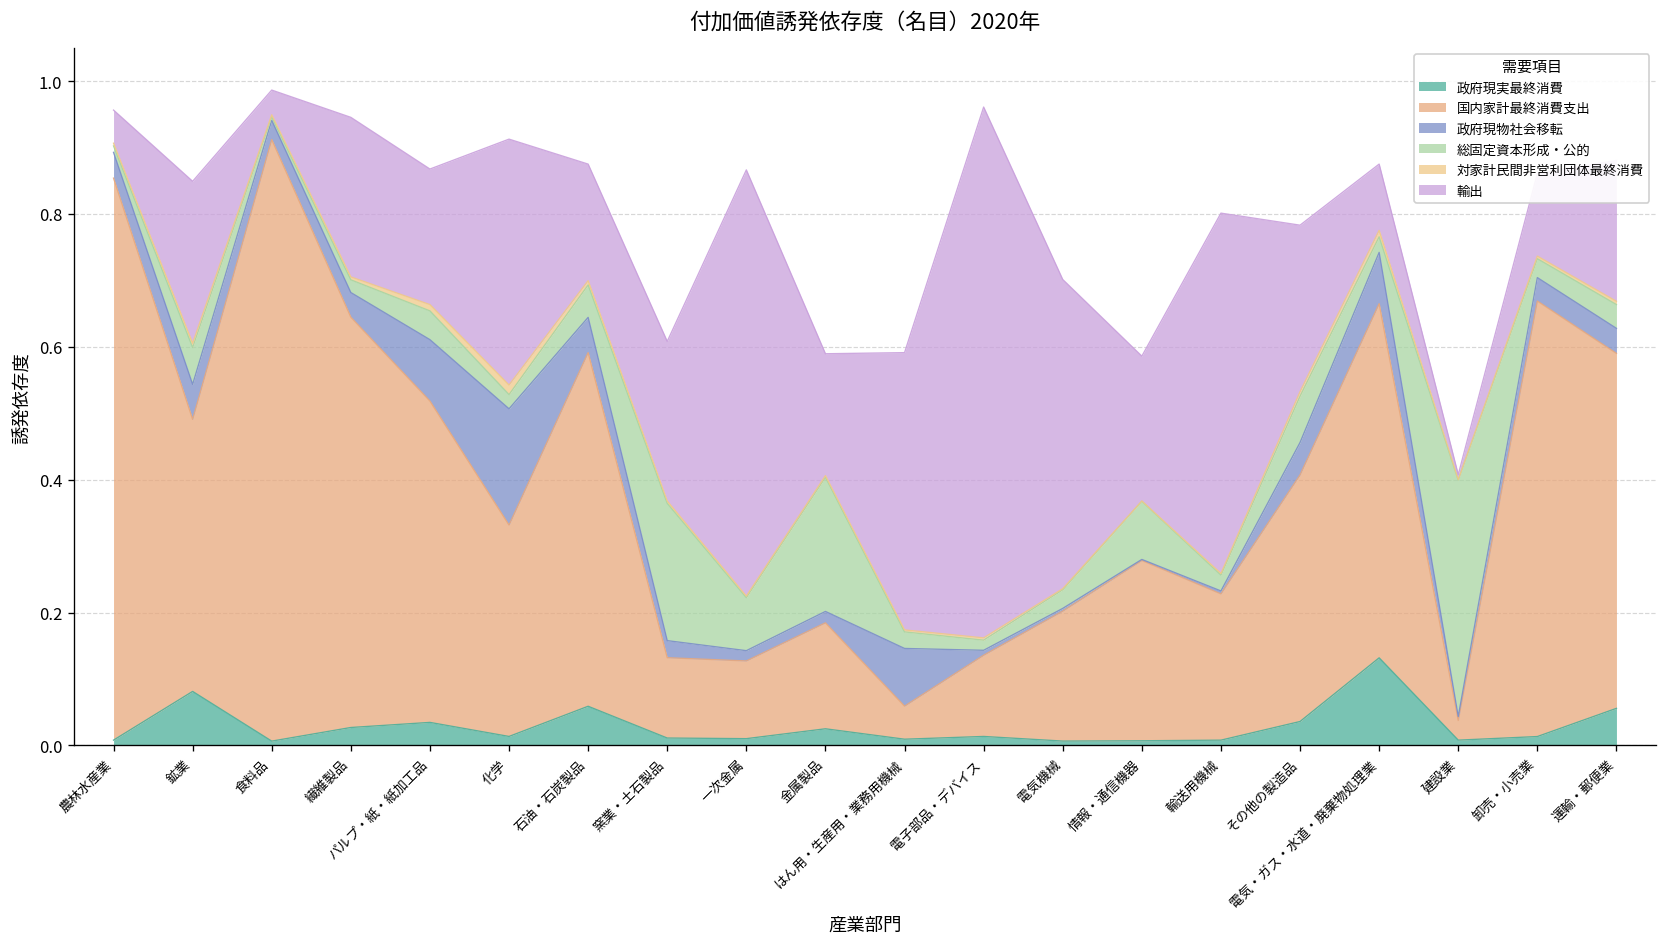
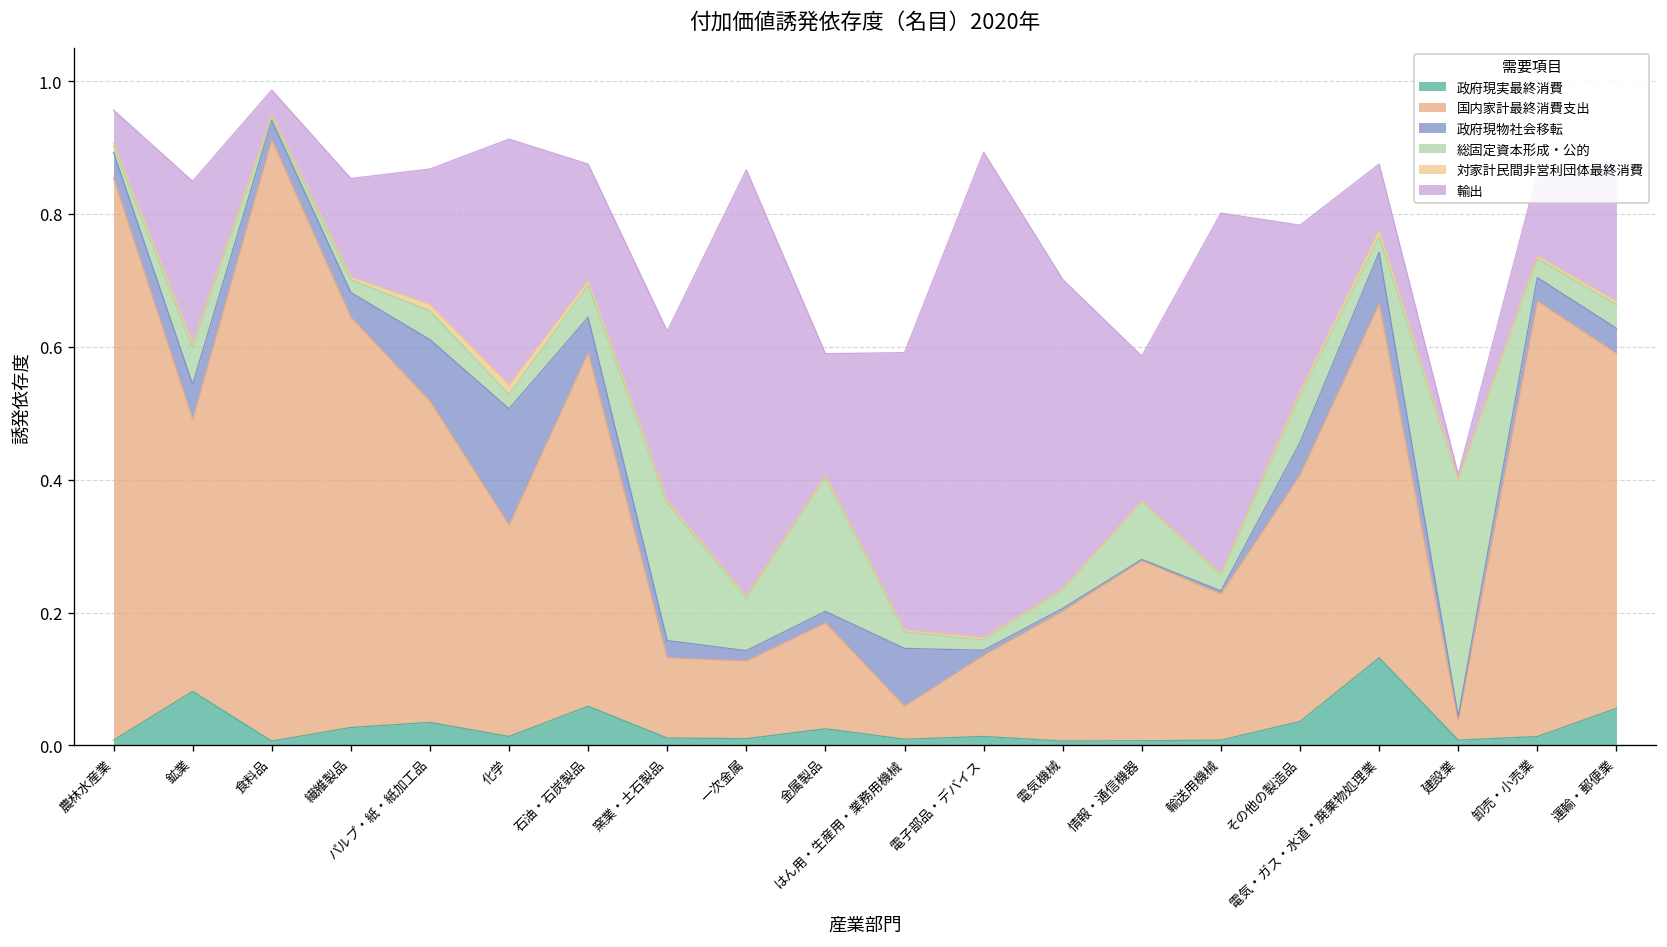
  {
    "政府現実最終消費": {
      "農林水産業": 0.01,
      "鉱業": 0.08,
      "食料品": 0.01,
      "繊維製品": 0.03,
      "パルプ・紙・紙加工品": 0.03,
      "化学": 0.01,
      "石油・石炭製品": 0.06,
      "窯業・土石製品": 0.01,
      "一次金属": 0.01,
      "金属製品": 0.03,
      "はん用・生産用・業務用機械": 0.01,
      "電子部品・デバイス": 0.01,
      "電気機械": 0.01,
      "情報・通信機器": 0.01,
      "輸送用機械": 0.01,
      "その他の製造品": 0.04,
      "電気・ガス・水道・廃棄物処理業": 0.13,
      "建設業": 0.01,
      "卸売・小売業": 0.01,
      "運輸・郵便業": 0.06
    },
    "政府現物社会移転": {
      "農林水産業": 0.04,
      "鉱業": 0.05,
      "食料品": 0.03,
      "繊維製品": 0.04,
      "パルプ・紙・紙加工品": 0.09,
      "化学": 0.17,
      "石油・石炭製品": 0.05,
      "窯業・土石製品": 0.03,
      "一次金属": 0.02,
      "金属製品": 0.02,
      "はん用・生産用・業務用機械": 0.09,
      "電子部品・デバイス": 0.01,
      "その他の製造品": 0.05,
      "電気・ガス・水道・廃棄物処理業": 0.08,
      "建設業": 0.01,
      "卸売・小売業": 0.04,
      "運輸・郵便業": 0.04
    },
    "総固定資本形成・公的": {
      "鉱業": 0.06,
      "パルプ・紙・紙加工品": 0.04,
      "化学": 0.02,
      "石油・石炭製品": 0.05,
      "その他の製造品": 0.07,
      "電気・ガス・水道・廃棄物処理業": 0.02,
      "運輸・郵便業": 0.04
    },
    "輸出": {
      "農林水産業": 0.05,
      "鉱業": 0.24,
      "食料品": 0.04,
-     "繊維製品": 0.24,
+     "繊維製品": 0.15,
      "パルプ・紙・紙加工品": 0.20,
      "化学": 0.37,
      "石油・石炭製品": 0.18,
-     "窯業・土石製品": 0.24,
+     "窯業・土石製品": 0.26,
      "一次金属": 0.64,
      "金属製品": 0.18,
      "はん用・生産用・業務用機械": 0.42,
-     "電子部品・デバイス": 0.80,
+     "電子部品・デバイス": 0.73,
      "電気機械": 0.47,
      "情報・通信機器": 0.22,
      "輸送用機械": 0.54,
      "その他の製造品": 0.25,
      "電気・ガス・水道・廃棄物処理業": 0.10,
      "建設業": 0.01
    }
  }
